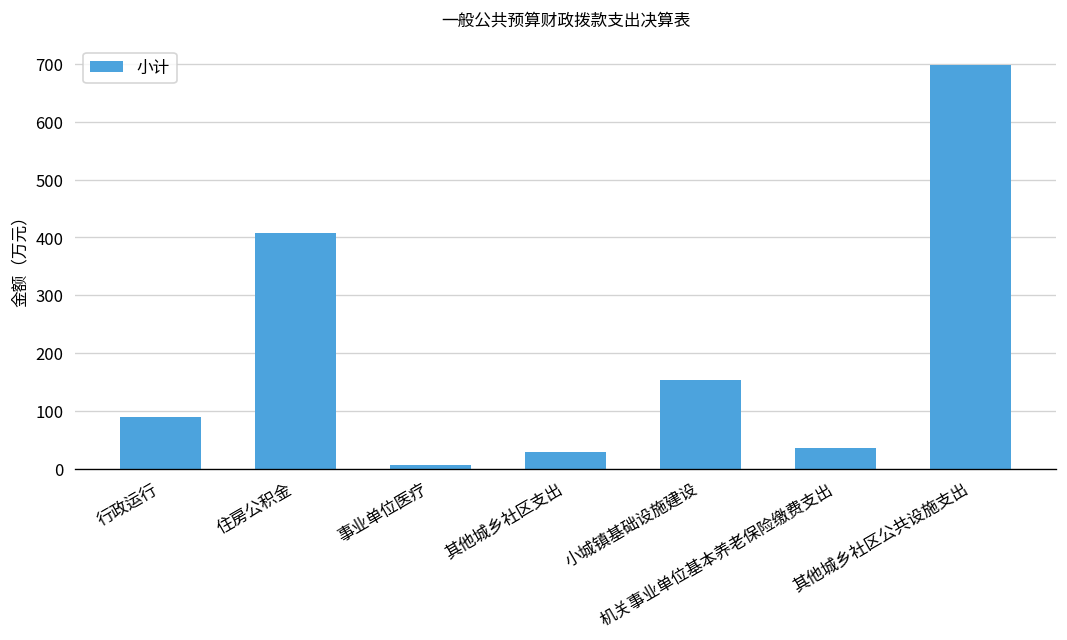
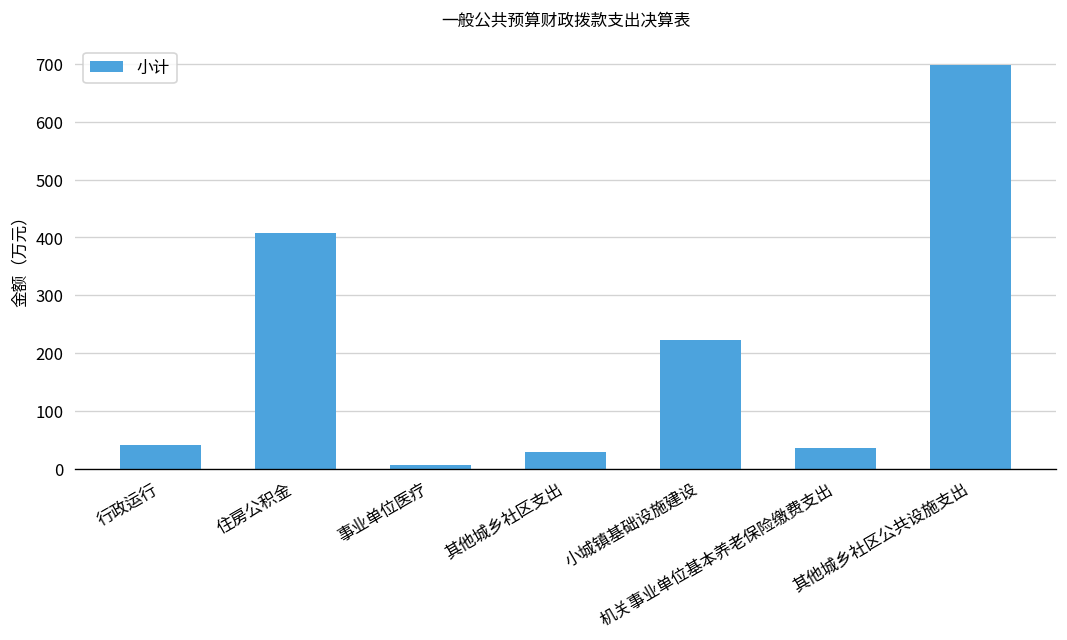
  {
-   "行政运行": 90,
+   "行政运行": 40,
    "住房公积金": 410,
    "事业单位医疗": 10,
    "其他城乡社区支出": 30,
-   "小城镇基础设施建设": 150,
+   "小城镇基础设施建设": 220,
    "机关事业单位基本养老保险缴费支出": 40,
    "其他城乡社区公共设施支出": 700
  }
